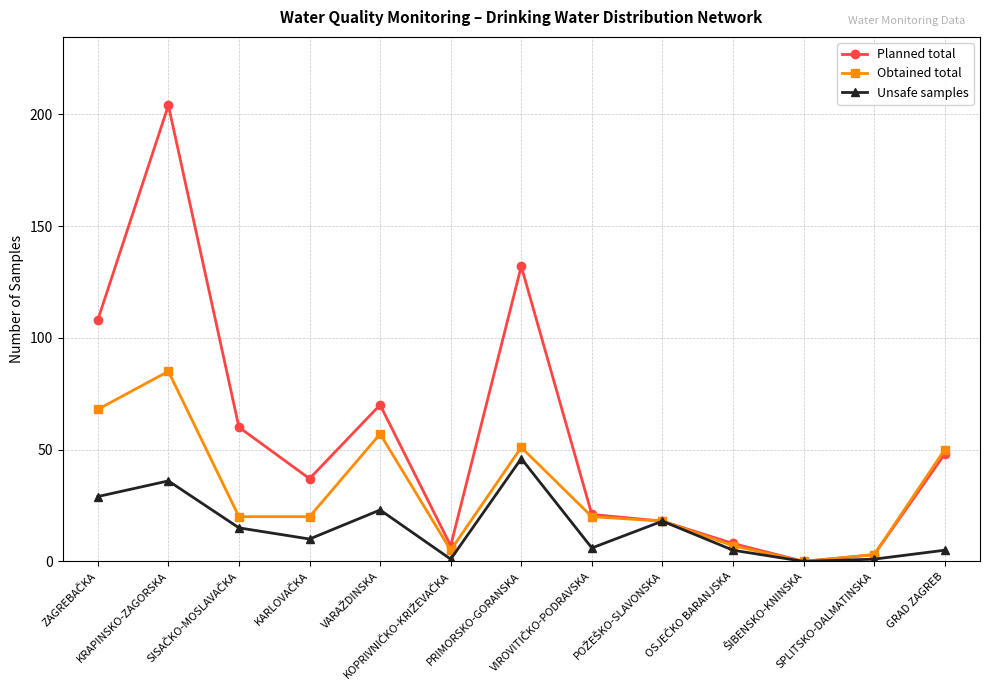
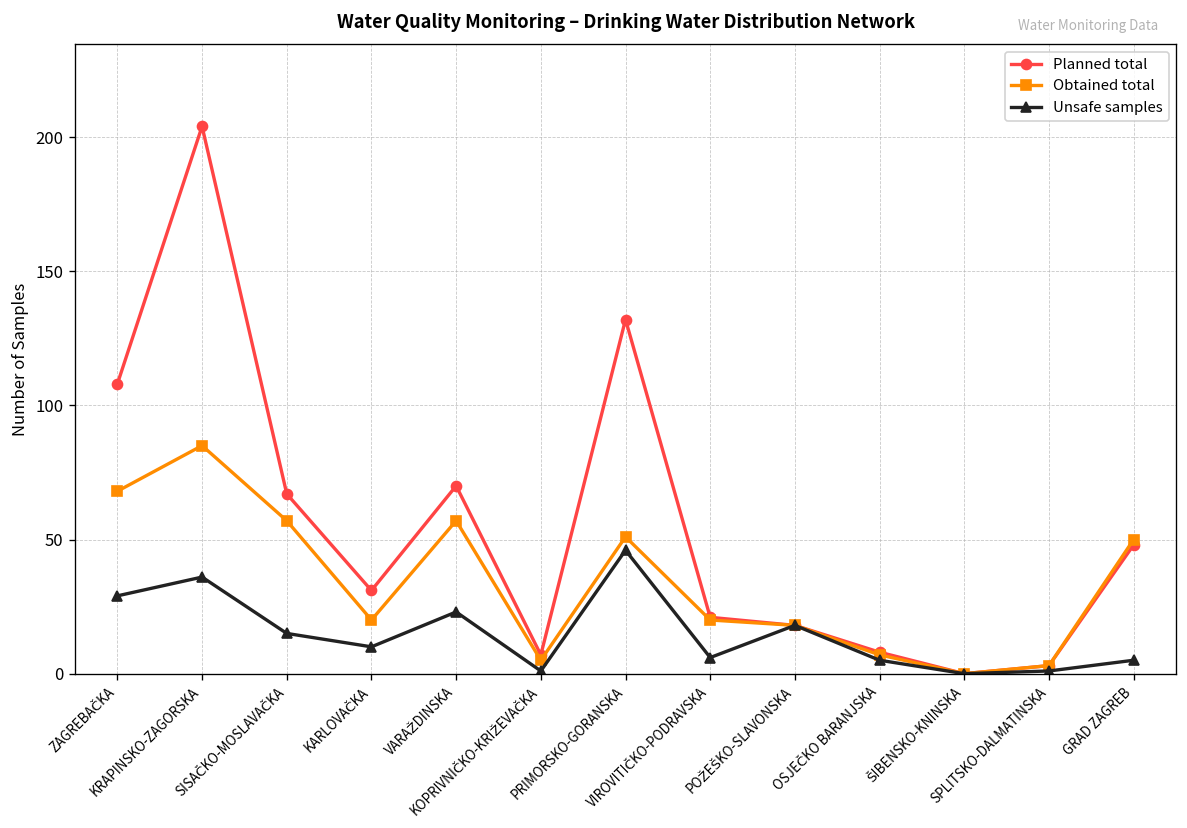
  {
    "Planned total": {
      "ZAGREBAČKA": 108,
      "KRAPINSKO-ZAGORSKA": 204,
-     "SISAČKO-MOSLAVAČKA": 60,
-     "KARLOVAČKA": 37,
+     "SISAČKO-MOSLAVAČKA": 67,
+     "KARLOVAČKA": 31,
      "VARAŽDINSKA": 70,
      "KOPRIVNIČKO-KRIŽEVAČKA": 7,
      "PRIMORSKO-GORANSKA": 132,
      "GRAD ZAGREB": 48
    },
    "Obtained total": {
      "ZAGREBAČKA": 68,
      "KRAPINSKO-ZAGORSKA": 85,
-     "SISAČKO-MOSLAVAČKA": 20,
+     "SISAČKO-MOSLAVAČKA": 57,
      "KARLOVAČKA": 20,
      "VARAŽDINSKA": 57,
      "KOPRIVNIČKO-KRIŽEVAČKA": 5,
      "PRIMORSKO-GORANSKA": 51,
      "GRAD ZAGREB": 50
    },
    "Unsafe samples": {
      "ZAGREBAČKA": 29,
      "KRAPINSKO-ZAGORSKA": 36,
      "SISAČKO-MOSLAVAČKA": 15,
      "KARLOVAČKA": 10,
      "VARAŽDINSKA": 23,
      "KOPRIVNIČKO-KRIŽEVAČKA": 1,
      "PRIMORSKO-GORANSKA": 46,
      "VIROVITIČKO-PODRAVSKA": 6,
      "OSJEČKO BARANJSKA": 5,
      "SPLITSKO-DALMATINSKA": 1,
      "GRAD ZAGREB": 5
    }
  }
